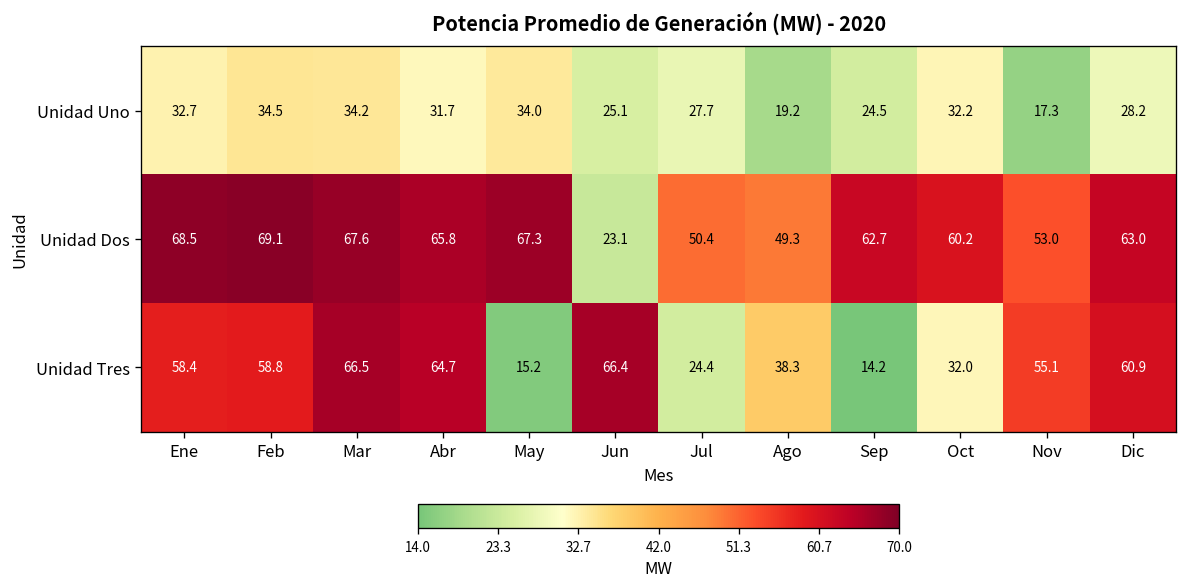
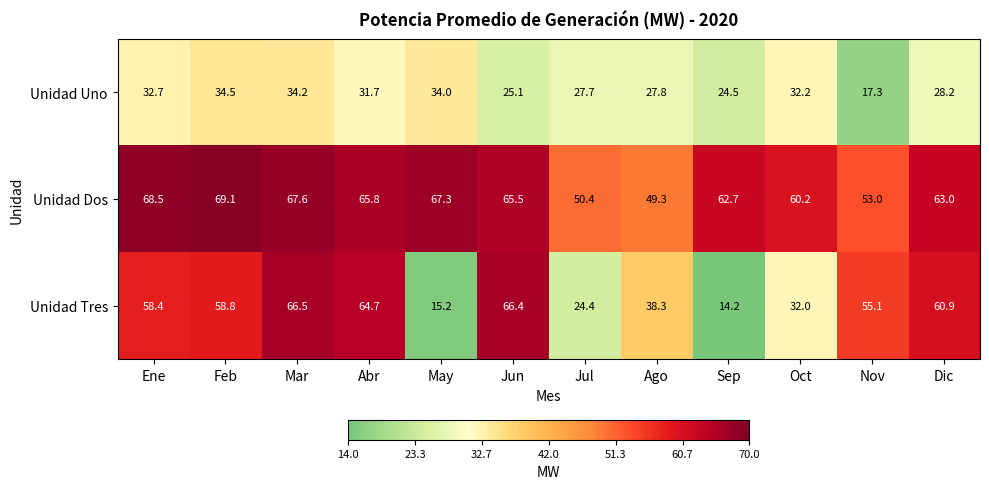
  {
    "Unidad Uno": {
      "Ene": 32.7,
      "Feb": 34.5,
      "Mar": 34.2,
      "Abr": 31.7,
      "May": 34.0,
      "Jun": 25.1,
      "Jul": 27.7,
-     "Ago": 19.2,
+     "Ago": 27.8,
      "Sep": 24.5,
      "Oct": 32.2,
      "Nov": 17.3,
      "Dic": 28.2
    },
    "Unidad Dos": {
      "Ene": 68.5,
      "Feb": 69.1,
      "Mar": 67.6,
      "Abr": 65.8,
      "May": 67.3,
-     "Jun": 23.1,
+     "Jun": 65.5,
      "Jul": 50.4,
      "Ago": 49.3,
      "Sep": 62.7,
      "Oct": 60.2,
      "Nov": 53.0,
      "Dic": 63.0
    },
    "Unidad Tres": {
      "Ene": 58.4,
      "Feb": 58.8,
      "Mar": 66.5,
      "Abr": 64.7,
      "May": 15.2,
      "Jun": 66.4,
      "Jul": 24.4,
      "Ago": 38.3,
      "Sep": 14.2,
      "Oct": 32.0,
      "Nov": 55.1,
      "Dic": 60.9
    }
  }
